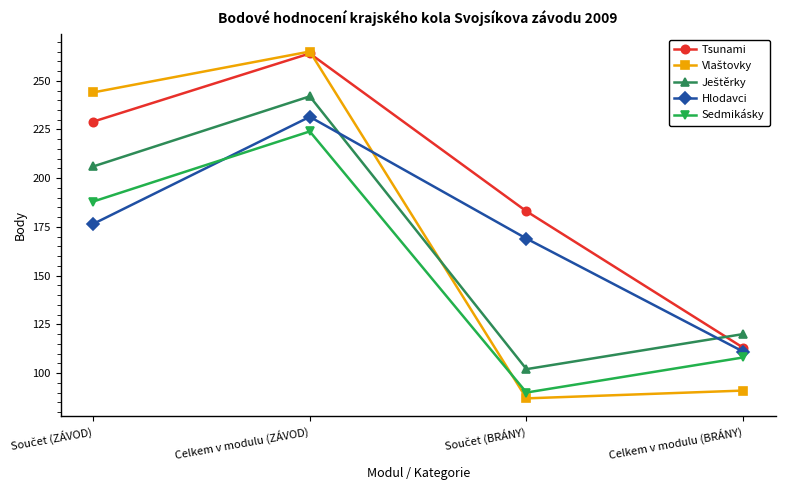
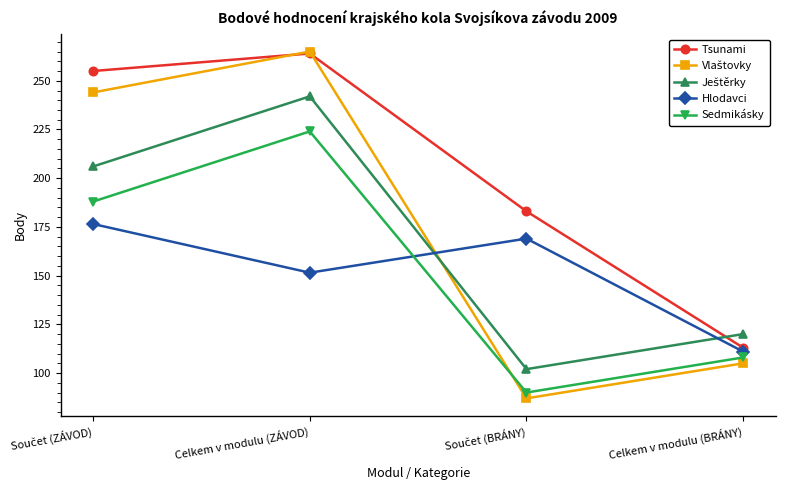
  {
    "Tsunami": {
-     "Součet (ZÁVOD)": 229,
+     "Součet (ZÁVOD)": 255,
      "Součet (BRÁNY)": 183,
      "Celkem v modulu (BRÁNY)": 113
    },
    "Vlaštovky": {
      "Součet (ZÁVOD)": 244,
      "Součet (BRÁNY)": 87,
-     "Celkem v modulu (BRÁNY)": 91
+     "Celkem v modulu (BRÁNY)": 105
    },
    "Hlodavci": {
      "Součet (ZÁVOD)": 177,
-     "Celkem v modulu (ZÁVOD)": 232,
+     "Celkem v modulu (ZÁVOD)": 152,
      "Součet (BRÁNY)": 169,
      "Celkem v modulu (BRÁNY)": 111
    }
  }
